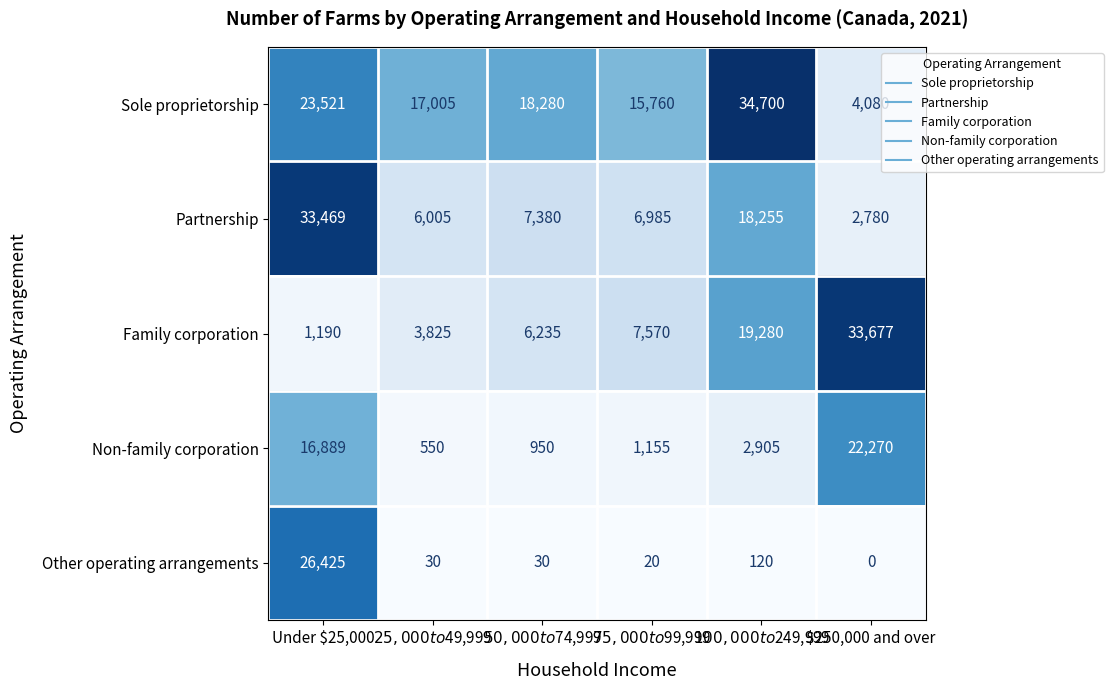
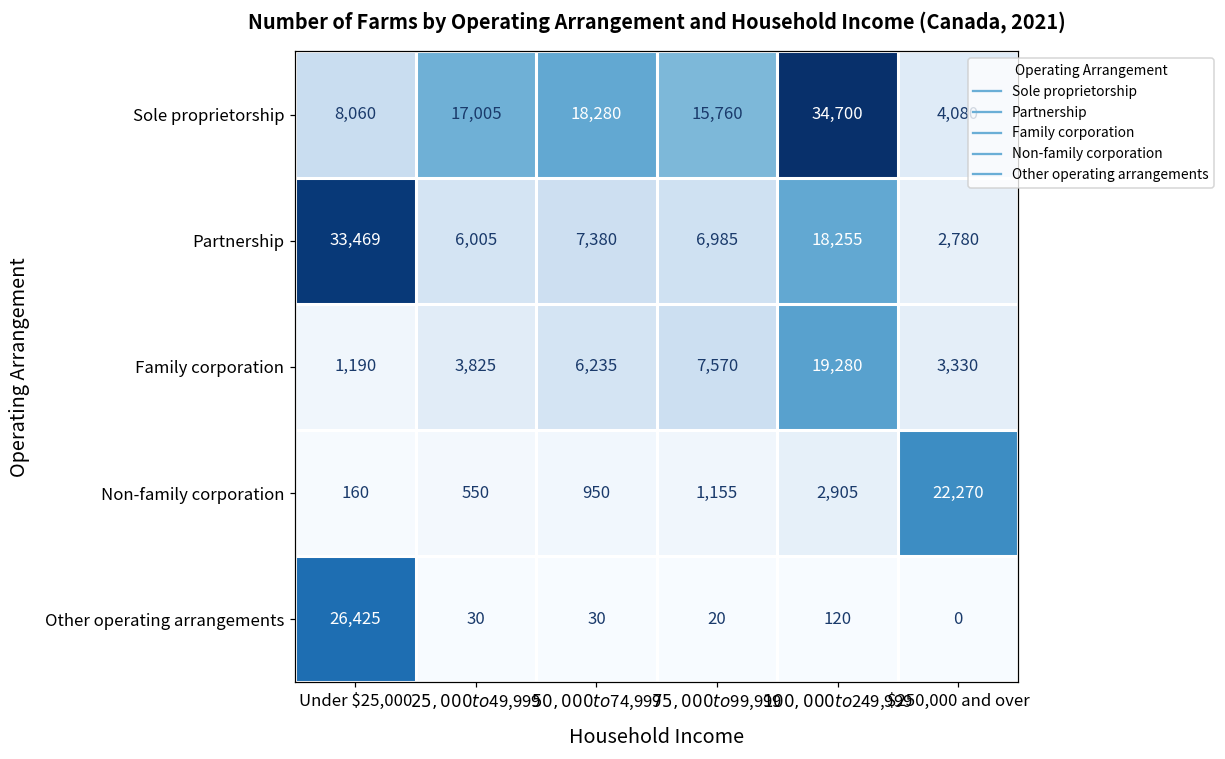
  {
    "Sole proprietorship": {
-     "Under $25,000": "23,521"
+     "Under $25,000": "8,060"
    },
    "Partnership": {
      "Under $25,000": "33,469",
      "$250,000 and over": "2,780"
    },
    "Family corporation": {
      "Under $25,000": "1,190",
-     "$250,000 and over": "33,677"
+     "$250,000 and over": "3,330"
    },
    "Non-family corporation": {
-     "Under $25,000": "16,889",
+     "Under $25,000": "160",
      "$250,000 and over": "22,270"
    },
    "Other operating arrangements": {
      "Under $25,000": "26,425",
      "$250,000 and over": "0"
    }
  }
